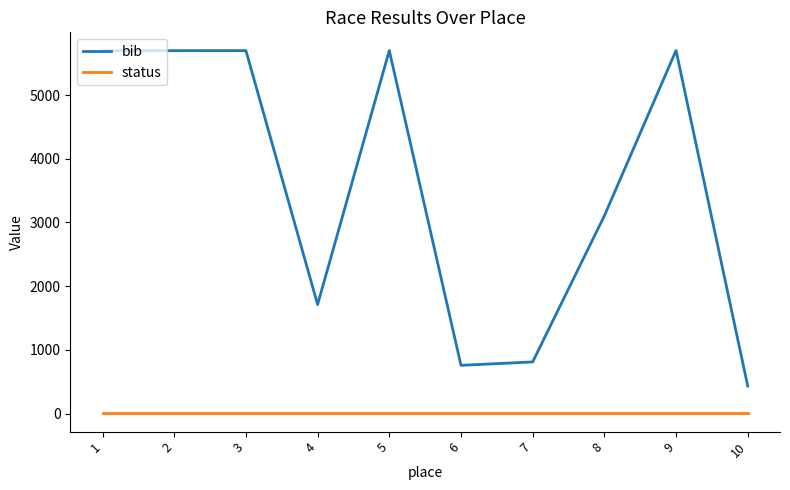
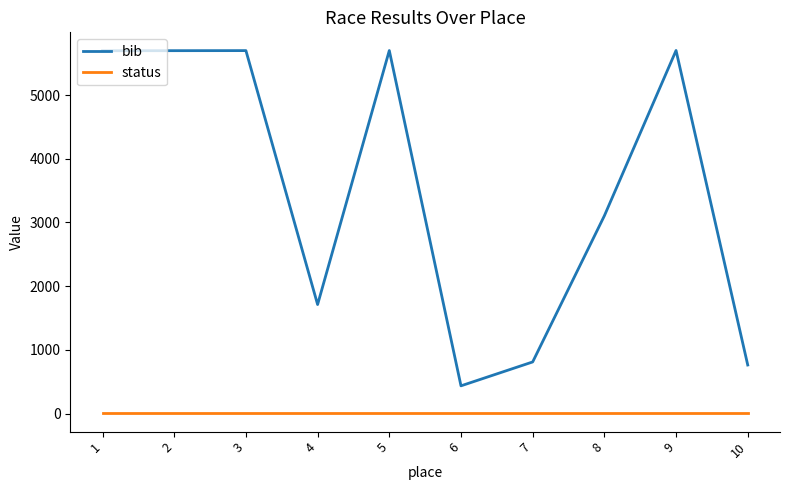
  {
    "bib": {
      "2": 5700,
      "3": 5700,
      "4": 1700,
      "5": 5700,
-     "6": 800,
+     "6": 400,
      "7": 800,
      "8": 3100,
      "9": 5700,
-     "10": 400
+     "10": 800
    },
    "status": {
      "1": 0,
      "2": 0,
      "3": 0,
      "4": 0,
      "5": 0,
      "6": 0,
      "7": 0,
      "8": 0,
      "9": 0,
      "10": 0
    }
  }
